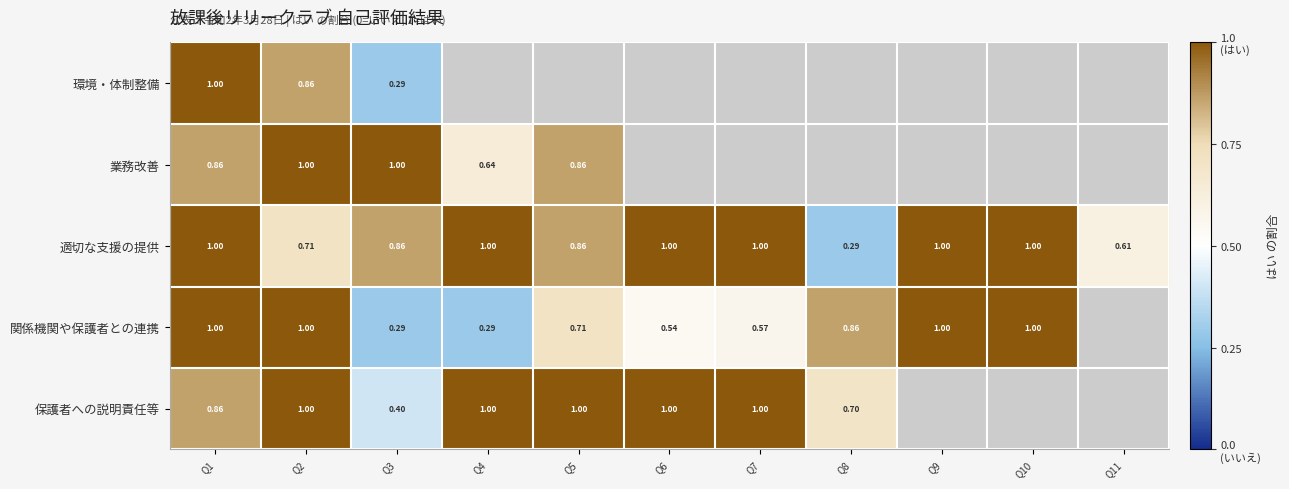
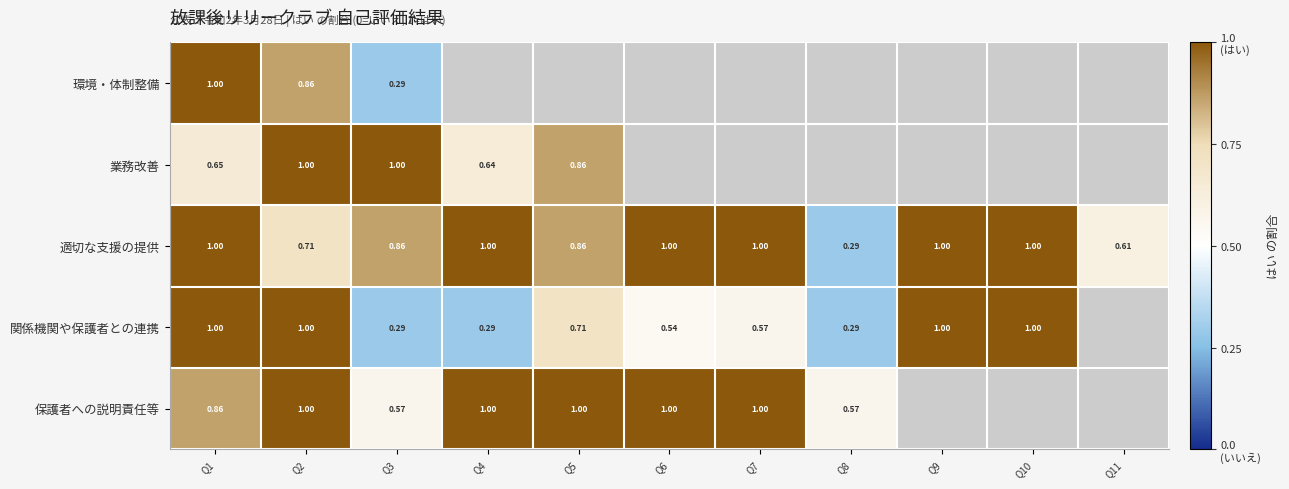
  {
    "環境・体制整備": {
      "Q1": 1.00,
      "Q2": 0.86,
      "Q3": 0.29
    },
    "業務改善": {
-     "Q1": 0.86,
+     "Q1": 0.65,
      "Q2": 1.00,
      "Q3": 1.00,
      "Q4": 0.64,
      "Q5": 0.86
    },
    "適切な支援の提供": {
      "Q1": 1.00,
      "Q2": 0.71,
      "Q3": 0.86,
      "Q4": 1.00,
      "Q5": 0.86,
      "Q6": 1.00,
      "Q7": 1.00,
      "Q8": 0.29,
      "Q9": 1.00,
      "Q10": 1.00,
      "Q11": 0.61
    },
    "関係機関や保護者との連携": {
      "Q1": 1.00,
      "Q2": 1.00,
      "Q3": 0.29,
      "Q4": 0.29,
      "Q5": 0.71,
      "Q6": 0.54,
      "Q7": 0.57,
-     "Q8": 0.86,
+     "Q8": 0.29,
      "Q9": 1.00,
      "Q10": 1.00
    },
    "保護者への説明責任等": {
      "Q1": 0.86,
      "Q2": 1.00,
-     "Q3": 0.40,
+     "Q3": 0.57,
      "Q4": 1.00,
      "Q5": 1.00,
      "Q6": 1.00,
      "Q7": 1.00,
-     "Q8": 0.70
+     "Q8": 0.57
    }
  }
